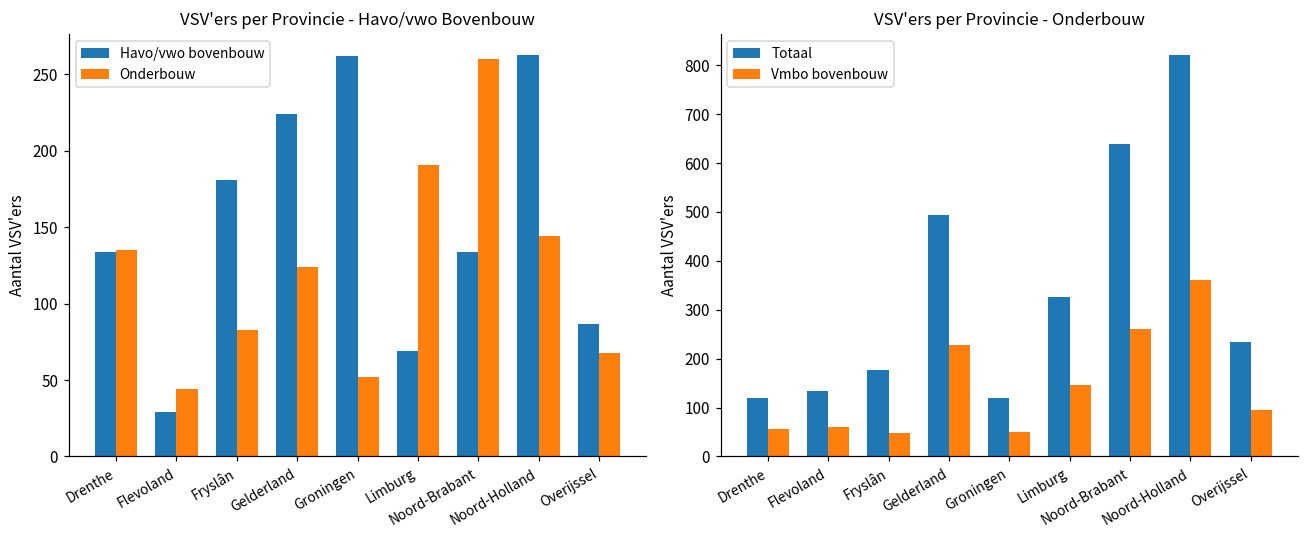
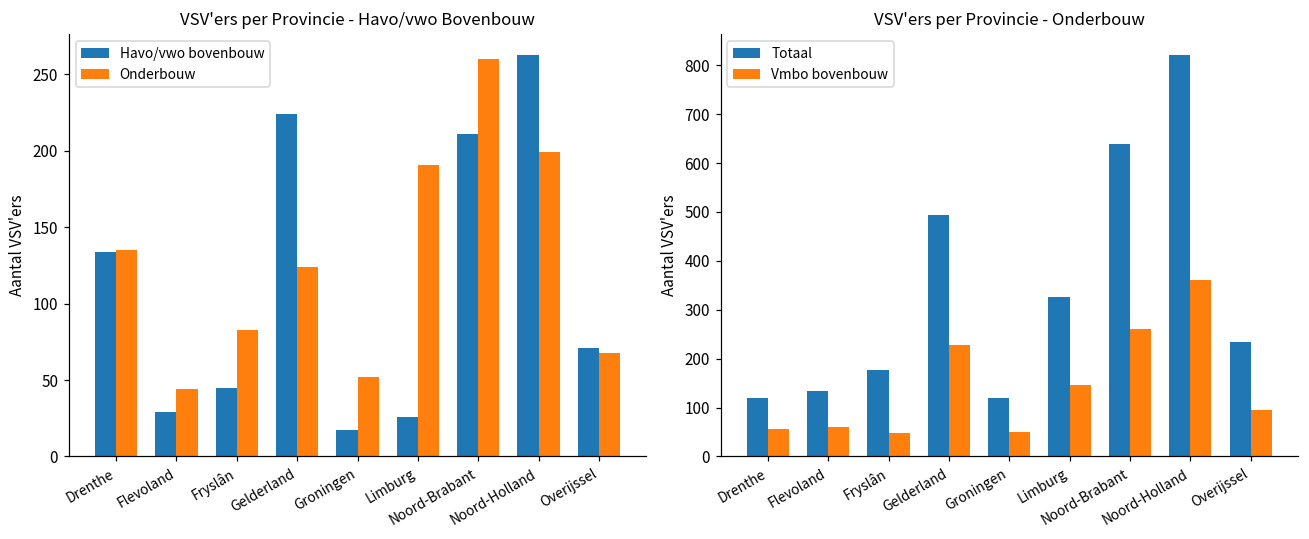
  {
    "VSV'ers per Provincie - Havo/vwo Bovenbouw": {
      "Havo/vwo bovenbouw": {
        "Drenthe": 134,
        "Flevoland": 29,
-       "Fryslân": 181,
+       "Fryslân": 45,
        "Gelderland": 224,
-       "Groningen": 262,
-       "Limburg": 69,
-       "Noord-Brabant": 134,
+       "Groningen": 17,
+       "Limburg": 26,
+       "Noord-Brabant": 211,
        "Noord-Holland": 263,
-       "Overijssel": 87
+       "Overijssel": 71
      },
      "Onderbouw": {
        "Drenthe": 135,
        "Flevoland": 44,
        "Fryslân": 83,
        "Gelderland": 124,
        "Groningen": 52,
        "Limburg": 191,
        "Noord-Brabant": 260,
-       "Noord-Holland": 144,
+       "Noord-Holland": 199,
        "Overijssel": 68
      }
    },
    "VSV'ers per Provincie - Onderbouw": {
      "Totaal": {
        "Drenthe": 120,
        "Flevoland": 130,
        "Fryslân": 180,
        "Gelderland": 490,
        "Groningen": 120,
        "Limburg": 330,
        "Noord-Brabant": 640,
        "Noord-Holland": 820,
        "Overijssel": 230
      },
      "Vmbo bovenbouw": {
        "Drenthe": 60,
        "Flevoland": 60,
        "Fryslân": 50,
        "Gelderland": 230,
        "Groningen": 50,
        "Limburg": 150,
        "Noord-Brabant": 260,
        "Noord-Holland": 360,
        "Overijssel": 100
      }
    }
  }
